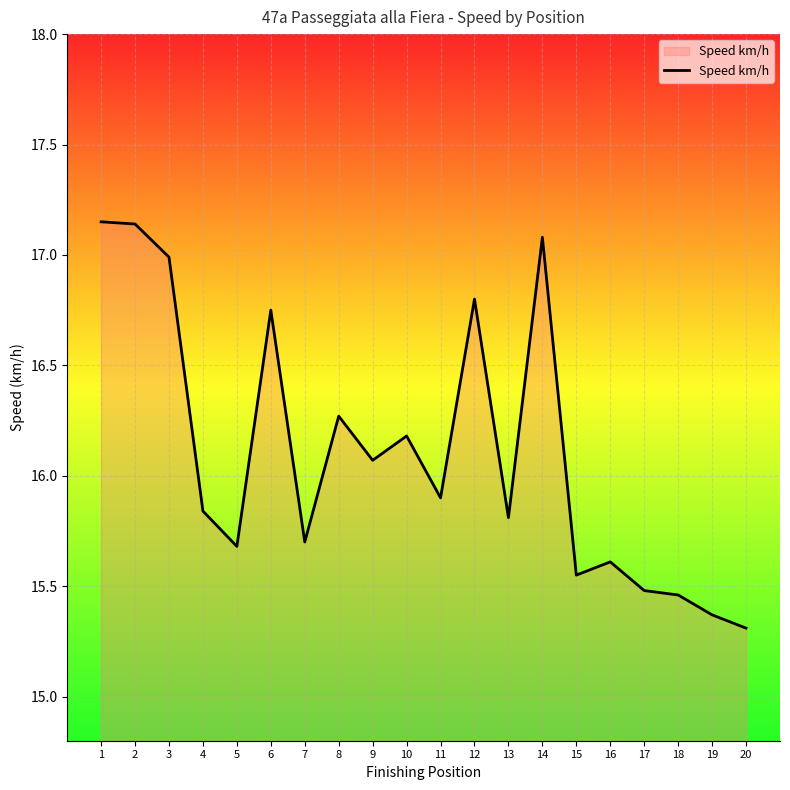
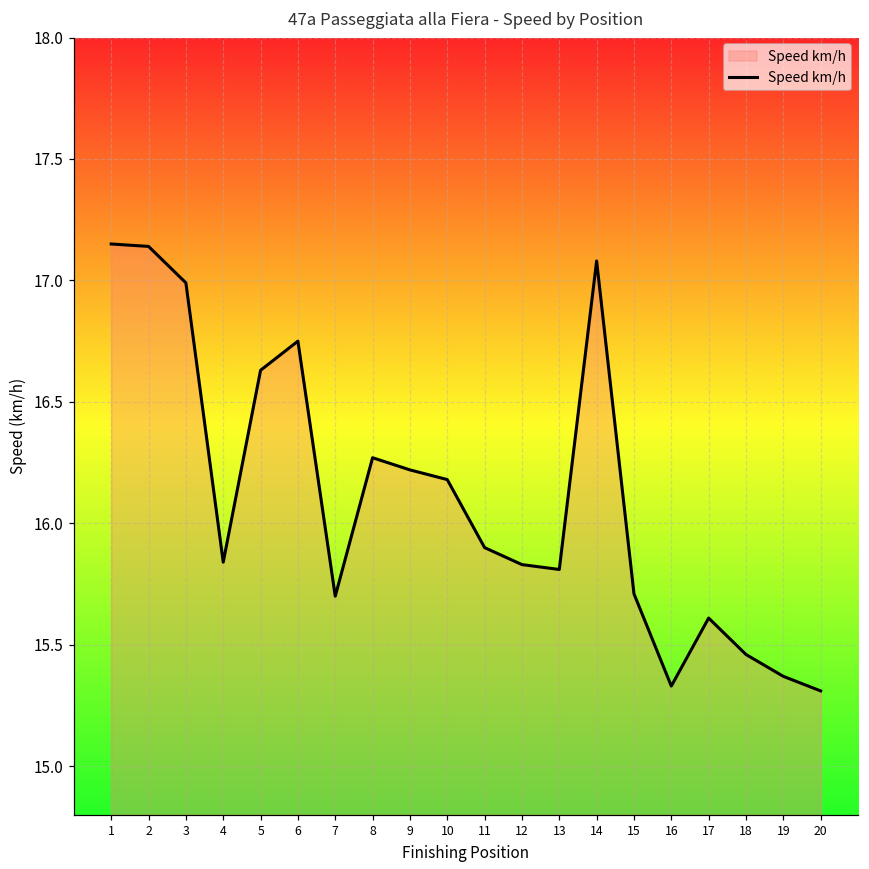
  {
    "1": 17.15,
    "2": 17.14,
    "3": 16.99,
    "4": 15.84,
-   "5": 15.68,
+   "5": 16.63,
    "6": 16.75,
    "7": 15.70,
    "8": 16.27,
-   "9": 16.07,
+   "9": 16.22,
    "10": 16.18,
    "11": 15.90,
-   "12": 16.80,
+   "12": 15.83,
    "13": 15.81,
    "14": 17.08,
-   "15": 15.55,
-   "16": 15.61,
-   "17": 15.48,
+   "15": 15.71,
+   "16": 15.33,
+   "17": 15.61,
    "18": 15.46,
    "19": 15.37,
    "20": 15.31
  }
